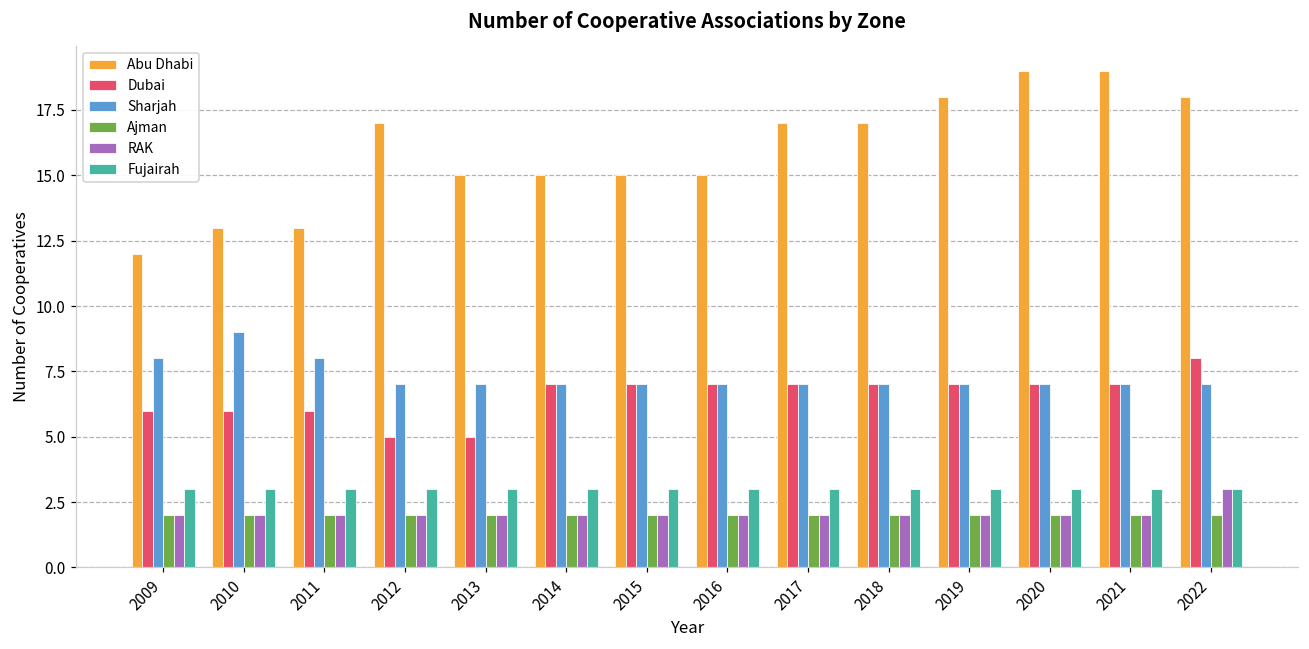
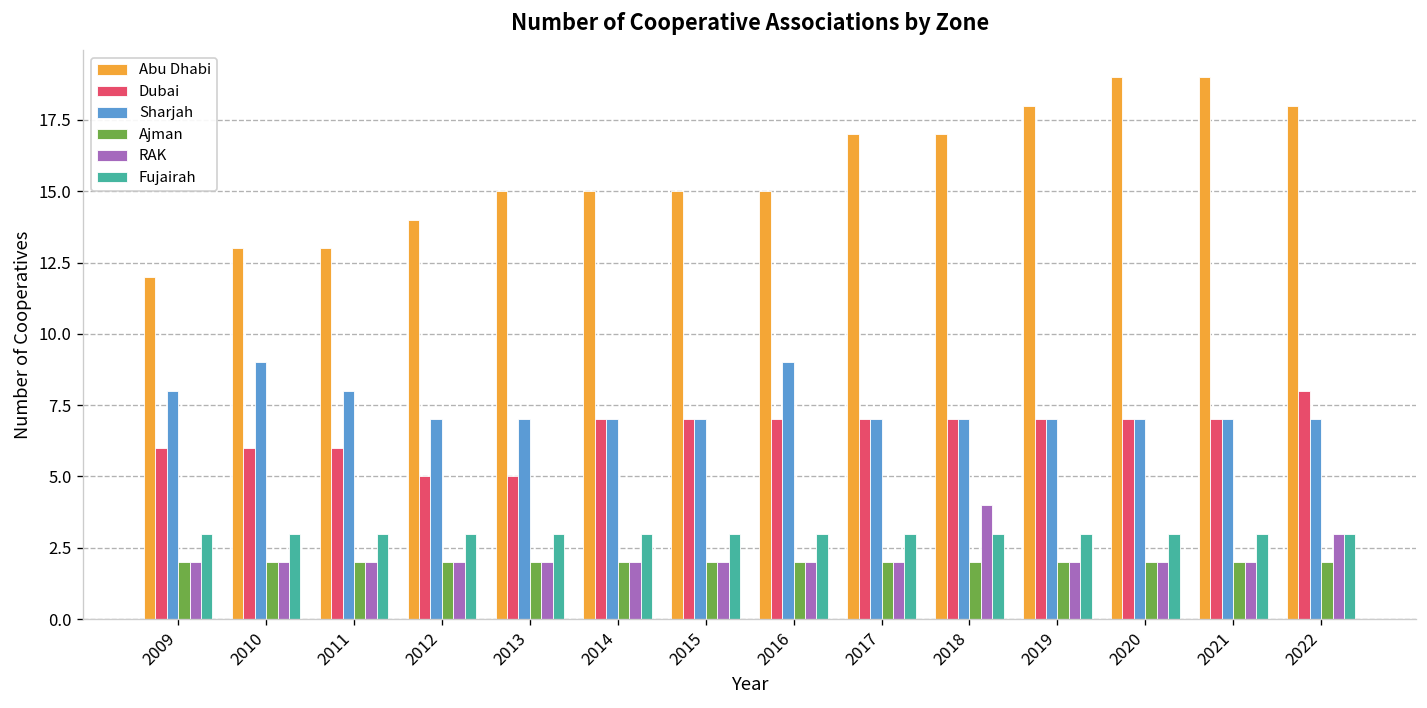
  {
    "Abu Dhabi": {
      "2009": 12,
      "2010": 13,
      "2011": 13,
-     "2012": 17,
+     "2012": 14,
      "2013": 15,
      "2014": 15,
      "2015": 15,
      "2016": 15,
      "2017": 17,
      "2018": 17,
      "2019": 18,
      "2020": 19,
      "2021": 19,
      "2022": 18
    },
    "Dubai": {
      "2009": 6,
      "2010": 6,
      "2011": 6,
      "2012": 5,
      "2013": 5,
      "2014": 7,
      "2015": 7,
      "2016": 7,
      "2017": 7,
      "2018": 7,
      "2019": 7,
      "2020": 7,
      "2021": 7,
      "2022": 8
    },
    "Sharjah": {
      "2009": 8,
      "2010": 9,
      "2011": 8,
      "2012": 7,
      "2013": 7,
      "2014": 7,
      "2015": 7,
-     "2016": 7,
+     "2016": 9,
      "2017": 7,
      "2018": 7,
      "2019": 7,
      "2020": 7,
      "2021": 7,
      "2022": 7
    },
    "Ajman": {
      "2009": 2,
      "2010": 2,
      "2011": 2,
      "2012": 2,
      "2013": 2,
      "2014": 2,
      "2015": 2,
      "2016": 2,
      "2017": 2,
      "2018": 2,
      "2019": 2,
      "2020": 2,
      "2021": 2,
      "2022": 2
    },
    "RAK": {
      "2009": 2,
      "2010": 2,
      "2011": 2,
      "2012": 2,
      "2013": 2,
      "2014": 2,
      "2015": 2,
      "2016": 2,
      "2017": 2,
-     "2018": 2,
+     "2018": 4,
      "2019": 2,
      "2020": 2,
      "2021": 2,
      "2022": 3
    },
    "Fujairah": {
      "2009": 3,
      "2010": 3,
      "2011": 3,
      "2012": 3,
      "2013": 3,
      "2014": 3,
      "2015": 3,
      "2016": 3,
      "2017": 3,
      "2018": 3,
      "2019": 3,
      "2020": 3,
      "2021": 3,
      "2022": 3
    }
  }
